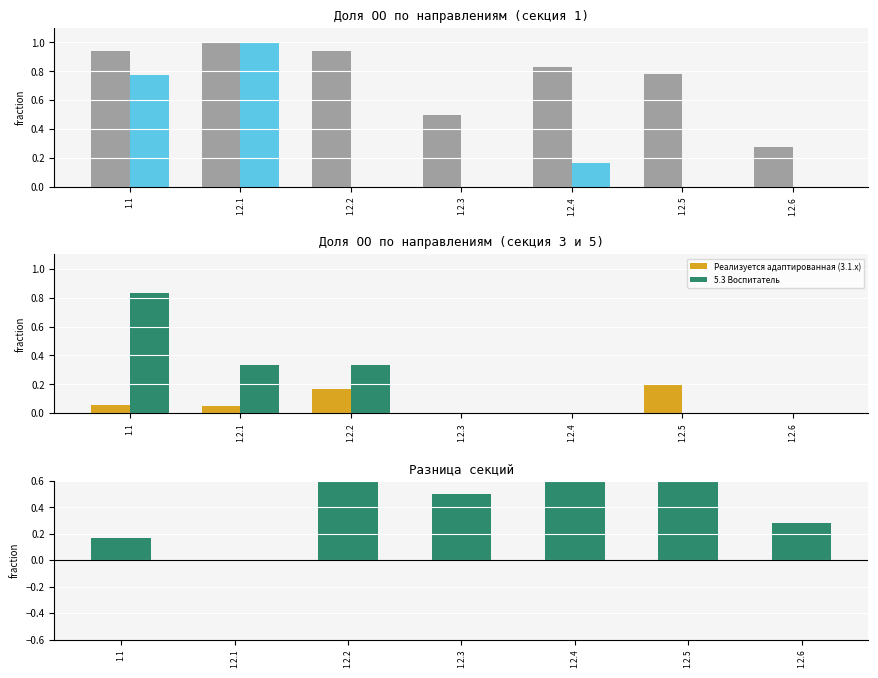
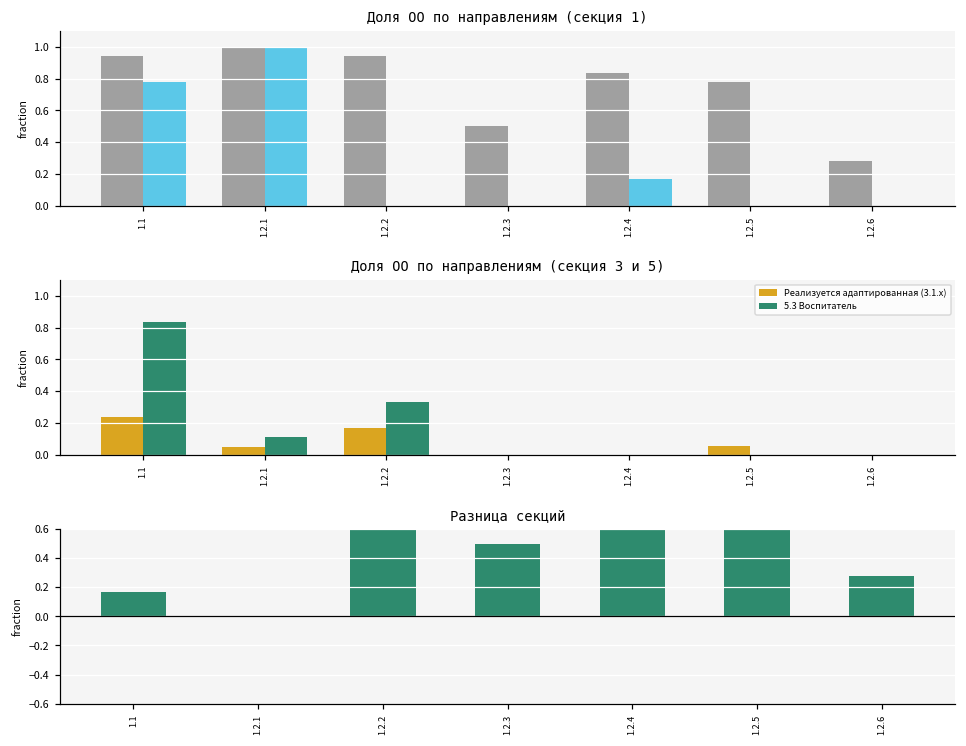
  {
    "Доля ОО по направлениям (секция 3 и 5)": {
      "Реализуется адаптированная (3.1.x)": {
-       "1.1": 0.06,
+       "1.1": 0.24,
        "1.2.1": 0.05,
        "1.2.2": 0.17,
        "1.2.3": 0.00,
        "1.2.4": 0.00,
-       "1.2.5": 0.20,
+       "1.2.5": 0.06,
        "1.2.6": 0.00
      },
      "5.3 Воспитатель": {
        "1.1": 0.83,
-       "1.2.1": 0.33,
+       "1.2.1": 0.11,
        "1.2.2": 0.33,
        "1.2.3": 0.00,
        "1.2.4": 0.00,
        "1.2.5": 0.00,
        "1.2.6": 0.00
      }
    },
    "Разница секций": {
      "1.1": 0.17,
      "1.2.1": 0.00,
      "1.2.3": 0.50,
      "1.2.6": 0.28
    }
  }
